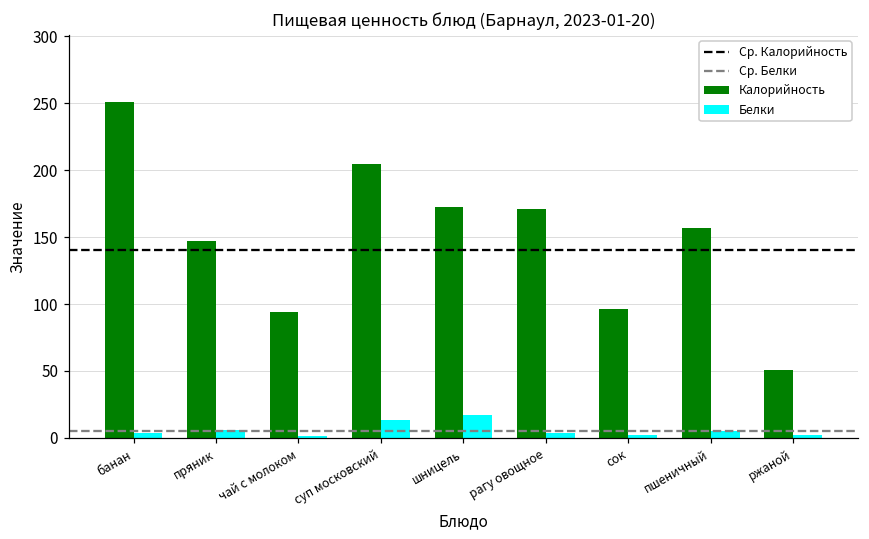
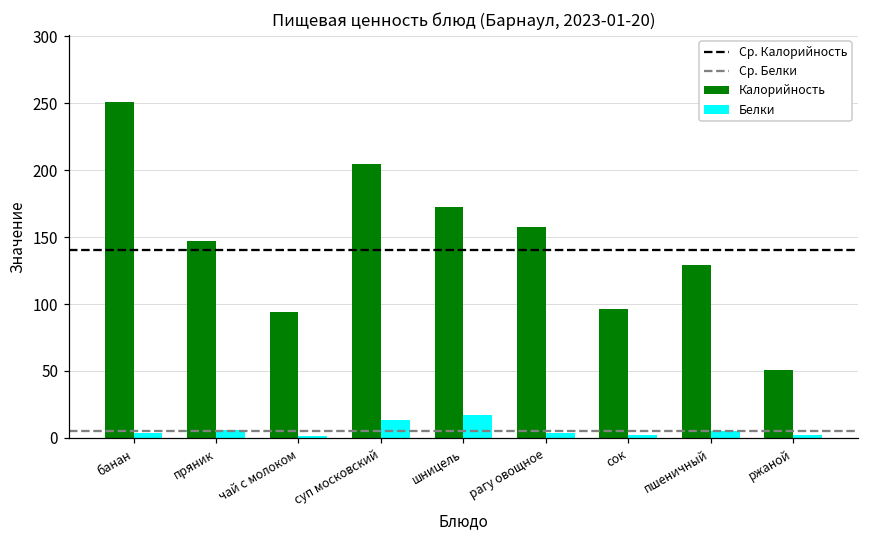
  {
    "Калорийность": {
      "банан": 251,
      "пряник": 147,
      "чай с молоком": 94,
      "суп московский": 205,
      "шницель": 173,
-     "рагу овощное": 171,
+     "рагу овощное": 158,
      "сок": 96,
-     "пшеничный": 157,
+     "пшеничный": 129,
      "ржаной": 51
    },
    "Белки": {
      "банан": 4,
      "пряник": 6,
      "суп московский": 13,
      "шницель": 17,
      "рагу овощное": 3,
      "пшеничный": 5
    }
  }
